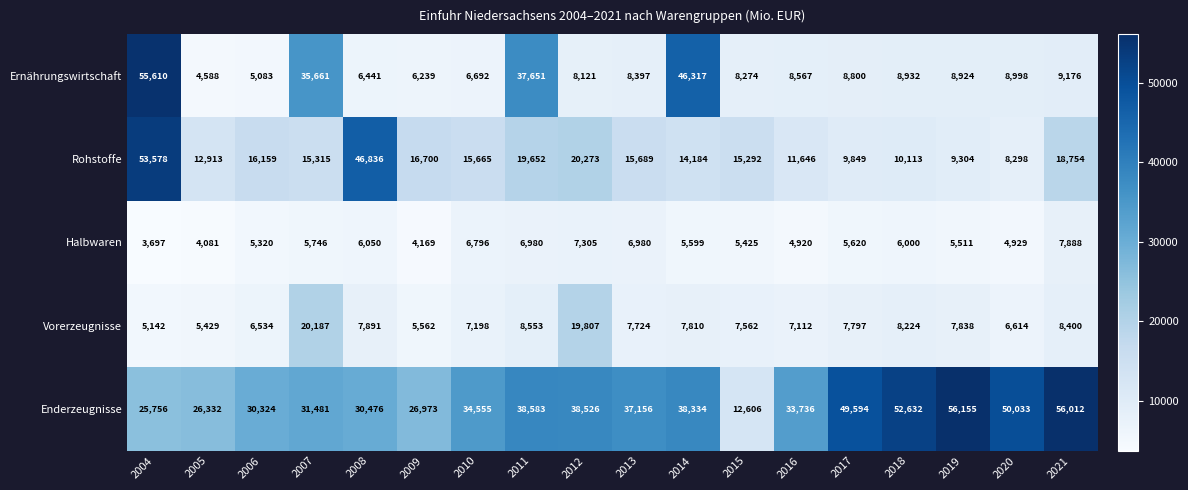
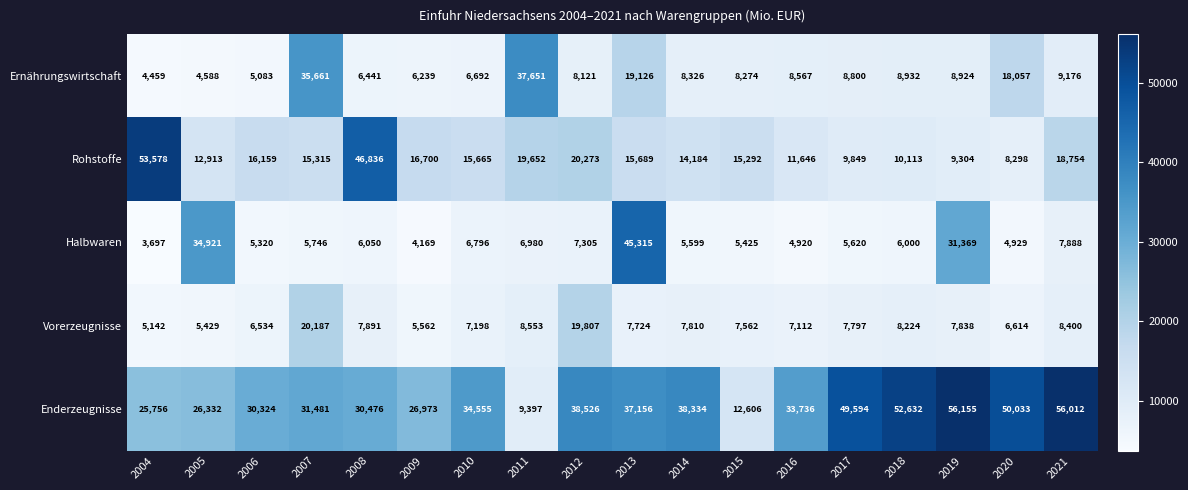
  {
    "Ernährungswirtschaft": {
-     "2004": "55,610",
+     "2004": "4,459",
      "2005": "4,588",
      "2006": "5,083",
      "2007": "35,661",
      "2008": "6,441",
      "2009": "6,239",
      "2010": "6,692",
      "2011": "37,651",
      "2012": "8,121",
-     "2013": "8,397",
-     "2014": "46,317",
+     "2013": "19,126",
+     "2014": "8,326",
      "2015": "8,274",
      "2016": "8,567",
      "2017": "8,800",
      "2018": "8,932",
      "2019": "8,924",
-     "2020": "8,998",
+     "2020": "18,057",
      "2021": "9,176"
    },
    "Rohstoffe": {
      "2004": "53,578",
      "2005": "12,913",
      "2006": "16,159",
      "2007": "15,315",
      "2008": "46,836",
      "2009": "16,700",
      "2010": "15,665",
      "2011": "19,652",
      "2012": "20,273",
      "2013": "15,689",
      "2014": "14,184",
      "2015": "15,292",
      "2016": "11,646",
      "2017": "9,849",
      "2018": "10,113",
      "2019": "9,304",
      "2020": "8,298",
      "2021": "18,754"
    },
    "Halbwaren": {
      "2004": "3,697",
-     "2005": "4,081",
+     "2005": "34,921",
      "2006": "5,320",
      "2007": "5,746",
      "2008": "6,050",
      "2009": "4,169",
      "2010": "6,796",
      "2011": "6,980",
      "2012": "7,305",
-     "2013": "6,980",
+     "2013": "45,315",
      "2014": "5,599",
      "2015": "5,425",
      "2016": "4,920",
      "2017": "5,620",
      "2018": "6,000",
-     "2019": "5,511",
+     "2019": "31,369",
      "2020": "4,929",
      "2021": "7,888"
    },
    "Vorerzeugnisse": {
      "2004": "5,142",
      "2005": "5,429",
      "2006": "6,534",
      "2007": "20,187",
      "2008": "7,891",
      "2009": "5,562",
      "2010": "7,198",
      "2011": "8,553",
      "2012": "19,807",
      "2013": "7,724",
      "2014": "7,810",
      "2015": "7,562",
      "2016": "7,112",
      "2017": "7,797",
      "2018": "8,224",
      "2019": "7,838",
      "2020": "6,614",
      "2021": "8,400"
    },
    "Enderzeugnisse": {
      "2004": "25,756",
      "2005": "26,332",
      "2006": "30,324",
      "2007": "31,481",
      "2008": "30,476",
      "2009": "26,973",
      "2010": "34,555",
-     "2011": "38,583",
+     "2011": "9,397",
      "2012": "38,526",
      "2013": "37,156",
      "2014": "38,334",
      "2015": "12,606",
      "2016": "33,736",
      "2017": "49,594",
      "2018": "52,632",
      "2019": "56,155",
      "2020": "50,033",
      "2021": "56,012"
    }
  }
